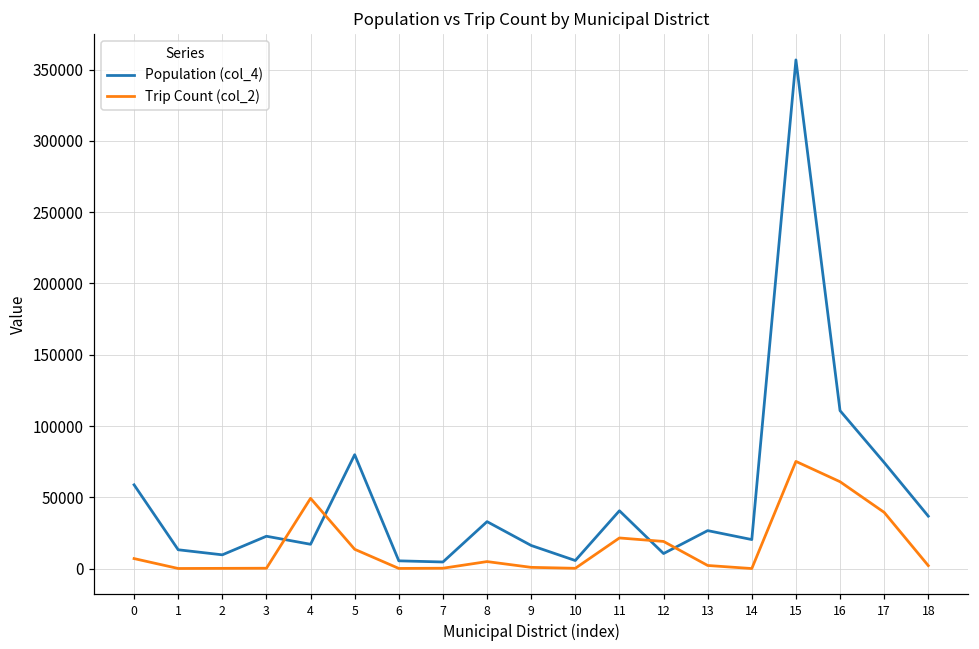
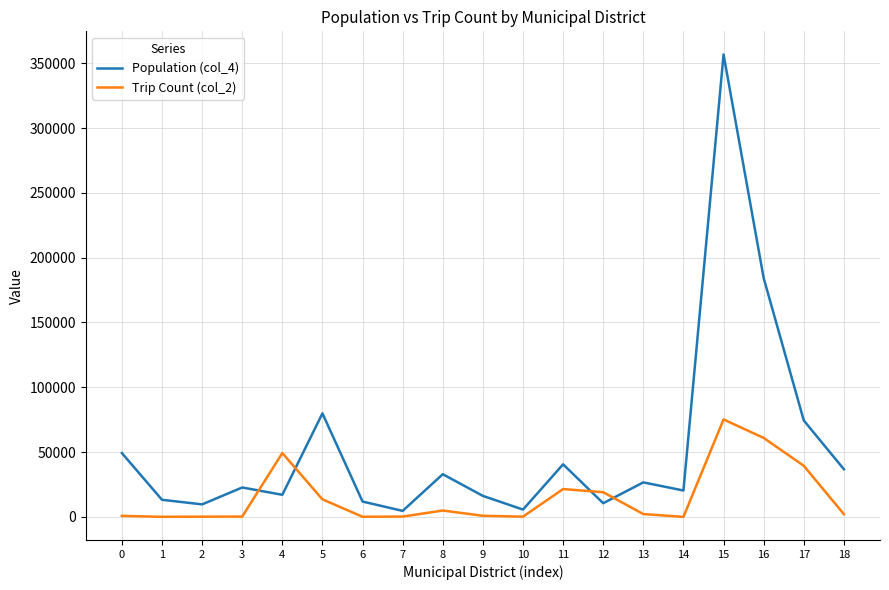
  {
    "Population (col_4)": {
-     "0": 59000,
+     "0": 49000,
      "1": 13000,
      "2": 10000,
      "3": 23000,
      "4": 17000,
      "5": 80000,
-     "6": 5000,
+     "6": 12000,
      "7": 5000,
      "8": 33000,
      "9": 16000,
      "10": 6000,
      "11": 41000,
      "12": 11000,
      "13": 27000,
      "14": 20000,
      "15": 357000,
-     "16": 111000,
+     "16": 184000,
      "17": 74000,
      "18": 37000
    },
    "Trip Count (col_2)": {
-     "0": 7000,
+     "0": 1000,
      "1": 0,
      "2": 0,
      "3": 0,
      "4": 49000,
      "5": 14000,
      "6": 0,
      "7": 0,
      "8": 5000,
      "9": 1000,
      "10": 0,
      "11": 21000,
      "12": 19000,
      "13": 2000,
      "14": 0,
      "15": 75000,
      "16": 61000,
      "17": 39000,
      "18": 2000
    }
  }
